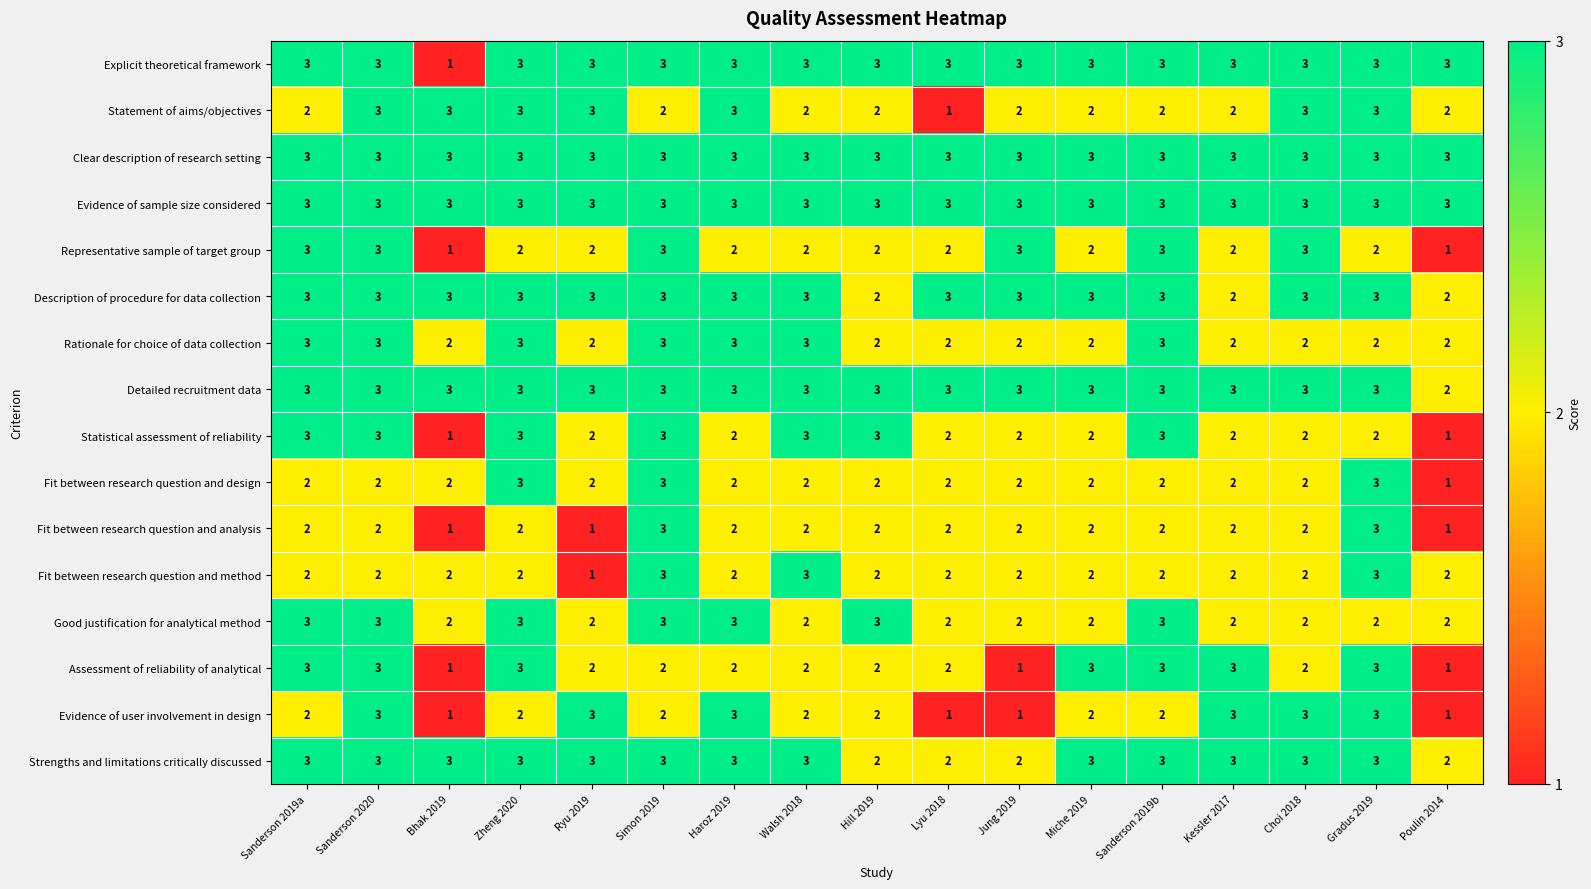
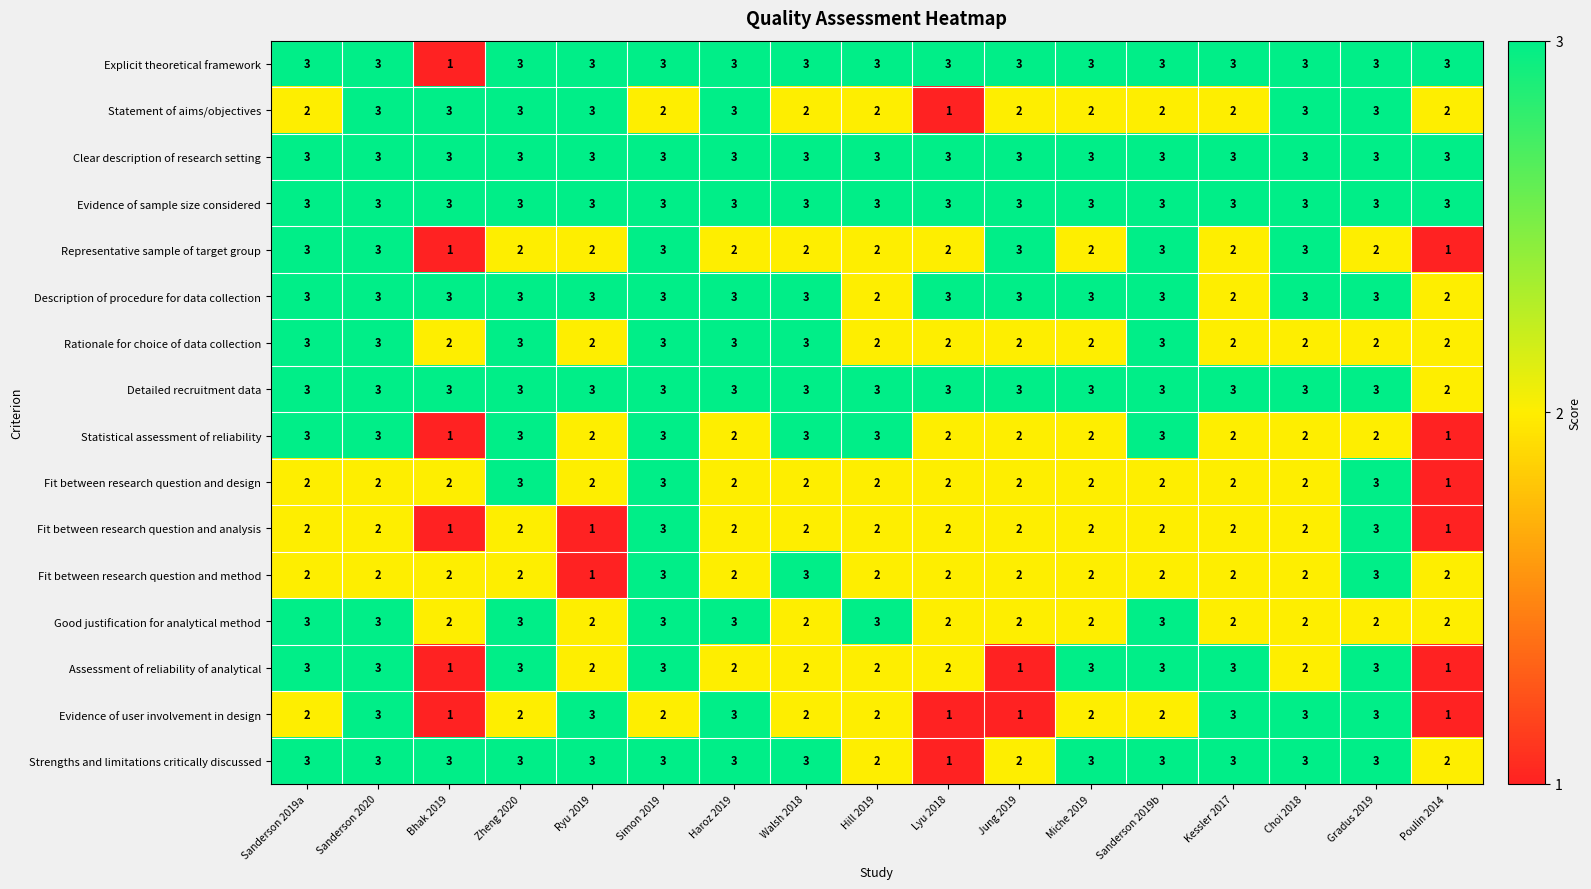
  {
    "Assessment of reliability of analytical": {
      "Sanderson 2019a": 3,
      "Sanderson 2020": 3,
      "Bhak 2019": 1,
      "Zheng 2020": 3,
      "Ryu 2019": 2,
-     "Simon 2019": 2,
+     "Simon 2019": 3,
      "Haroz 2019": 2,
      "Walsh 2018": 2,
      "Hill 2019": 2,
      "Lyu 2018": 2,
      "Jung 2019": 1,
      "Miche 2019": 3,
      "Sanderson 2019b": 3,
      "Kessler 2017": 3,
      "Choi 2018": 2,
      "Gradus 2019": 3,
      "Poulin 2014": 1
    },
    "Strengths and limitations critically discussed": {
      "Sanderson 2019a": 3,
      "Sanderson 2020": 3,
      "Bhak 2019": 3,
      "Zheng 2020": 3,
      "Ryu 2019": 3,
      "Simon 2019": 3,
      "Haroz 2019": 3,
      "Walsh 2018": 3,
      "Hill 2019": 2,
-     "Lyu 2018": 2,
+     "Lyu 2018": 1,
      "Jung 2019": 2,
      "Miche 2019": 3,
      "Sanderson 2019b": 3,
      "Kessler 2017": 3,
      "Choi 2018": 3,
      "Gradus 2019": 3,
      "Poulin 2014": 2
    }
  }
